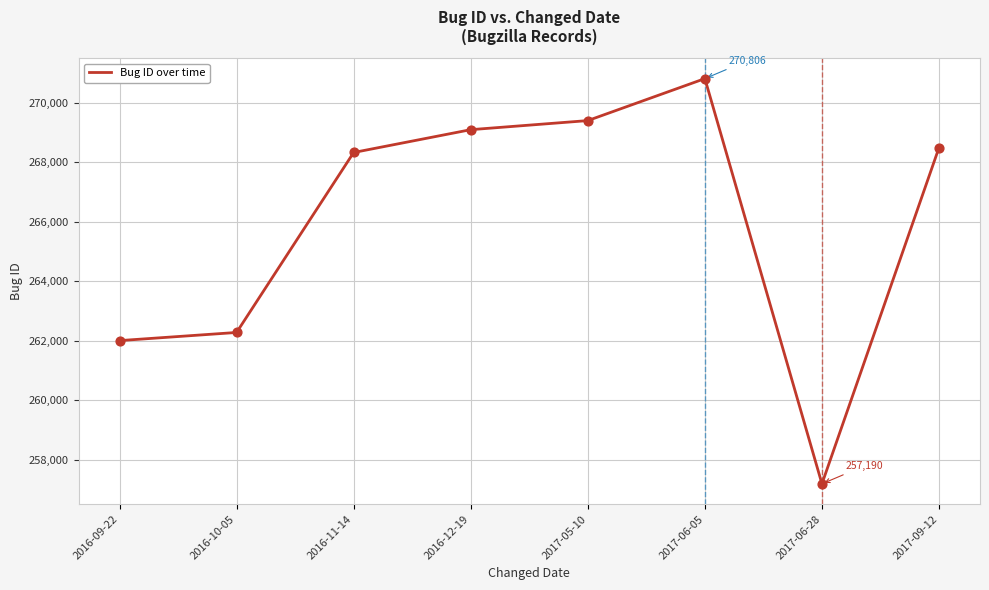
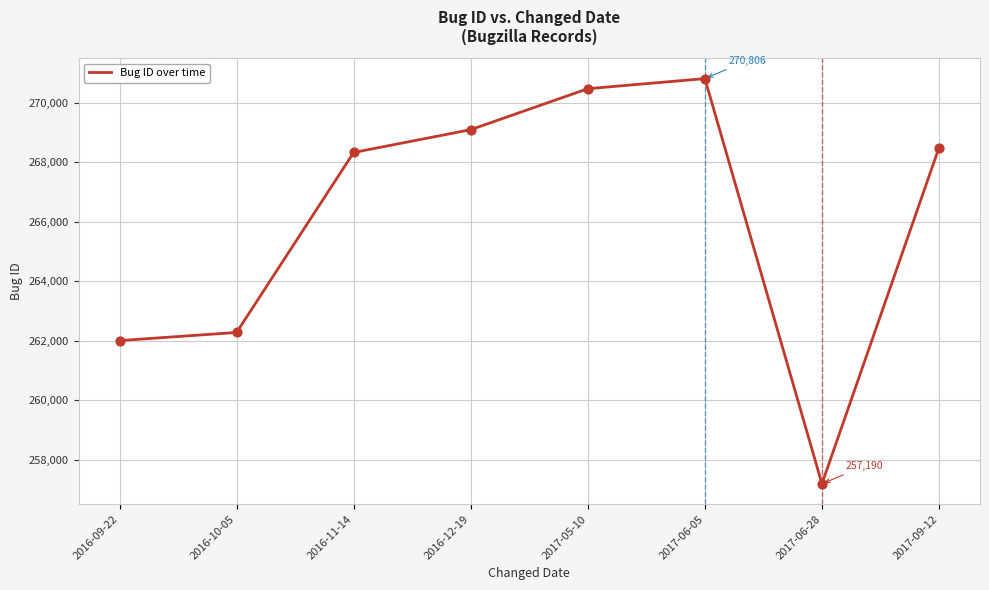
  {
    "2016-09-22": "262,000",
    "2016-10-05": "262,300",
    "2016-11-14": "268,300",
    "2016-12-19": "269,100",
-   "2017-05-10": "269,400",
+   "2017-05-10": "270,500",
    "2017-09-12": "268,500"
  }
